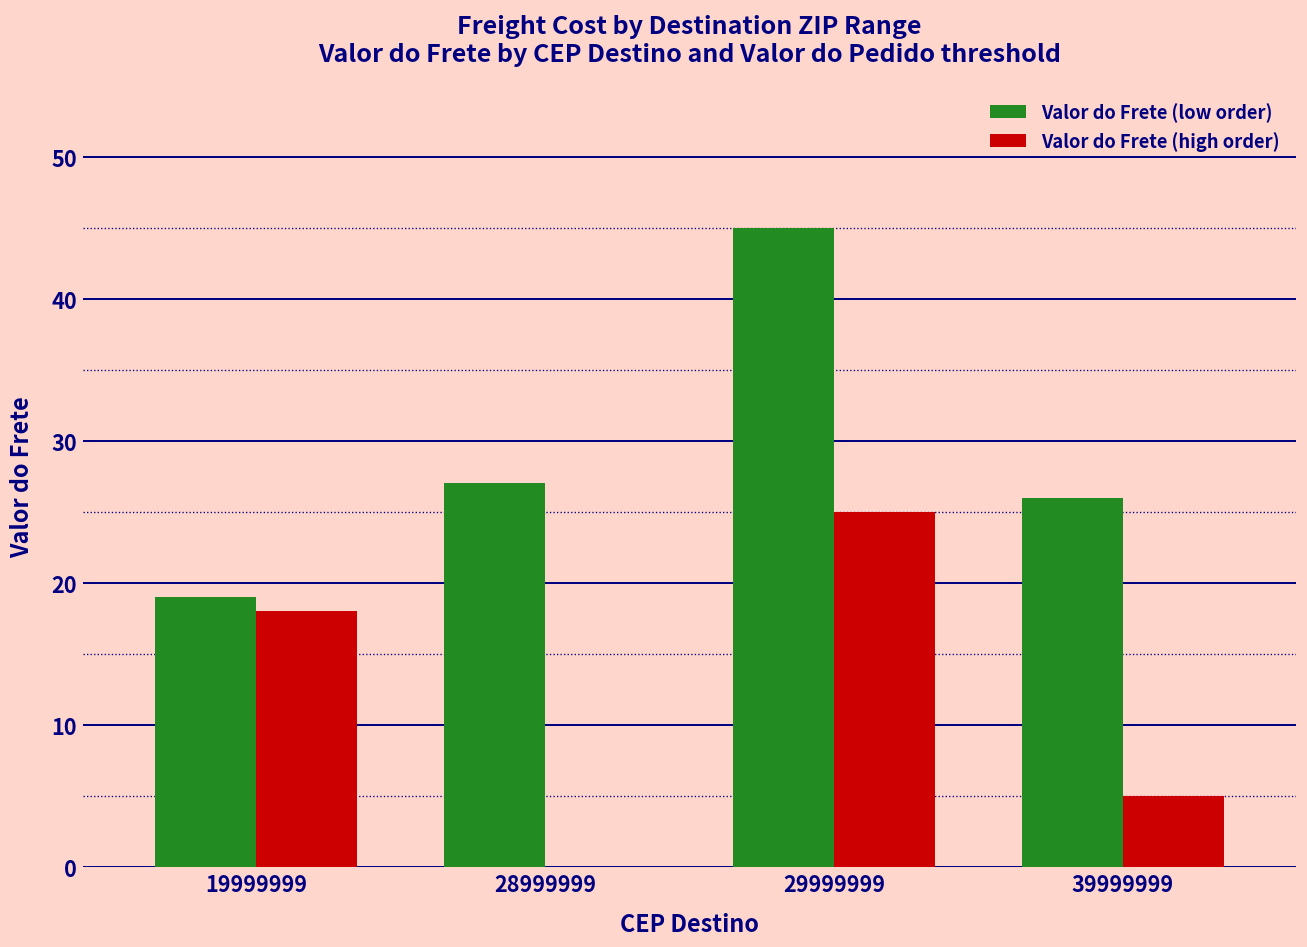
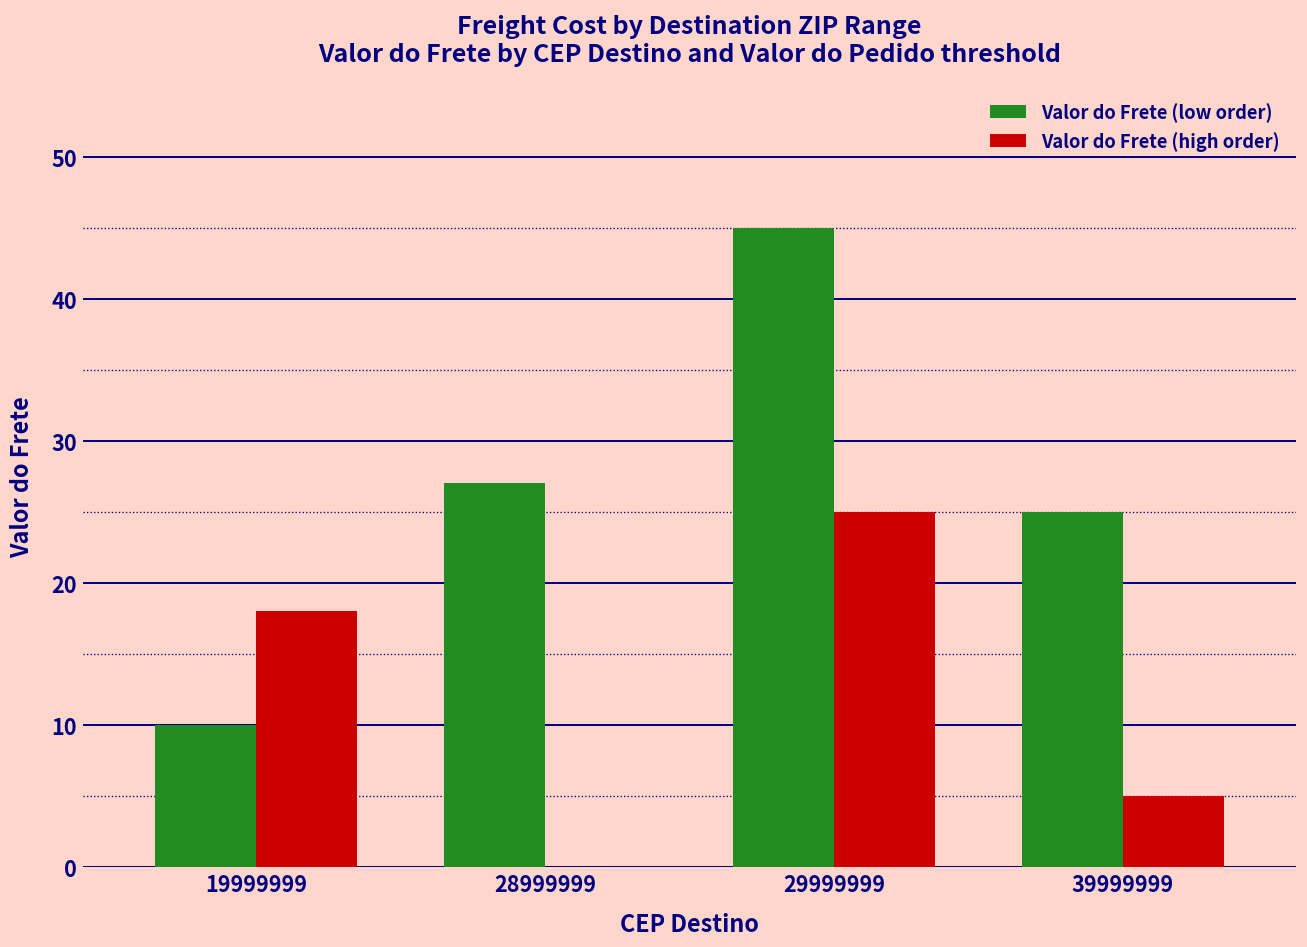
  {
    "Valor do Frete (low order)": {
-     "19999999": 19,
+     "19999999": 10,
      "28999999": 27,
      "29999999": 45,
-     "39999999": 26
+     "39999999": 25
    },
    "Valor do Frete (high order)": {
      "19999999": 18,
      "28999999": 0,
      "29999999": 25,
      "39999999": 5
    }
  }
